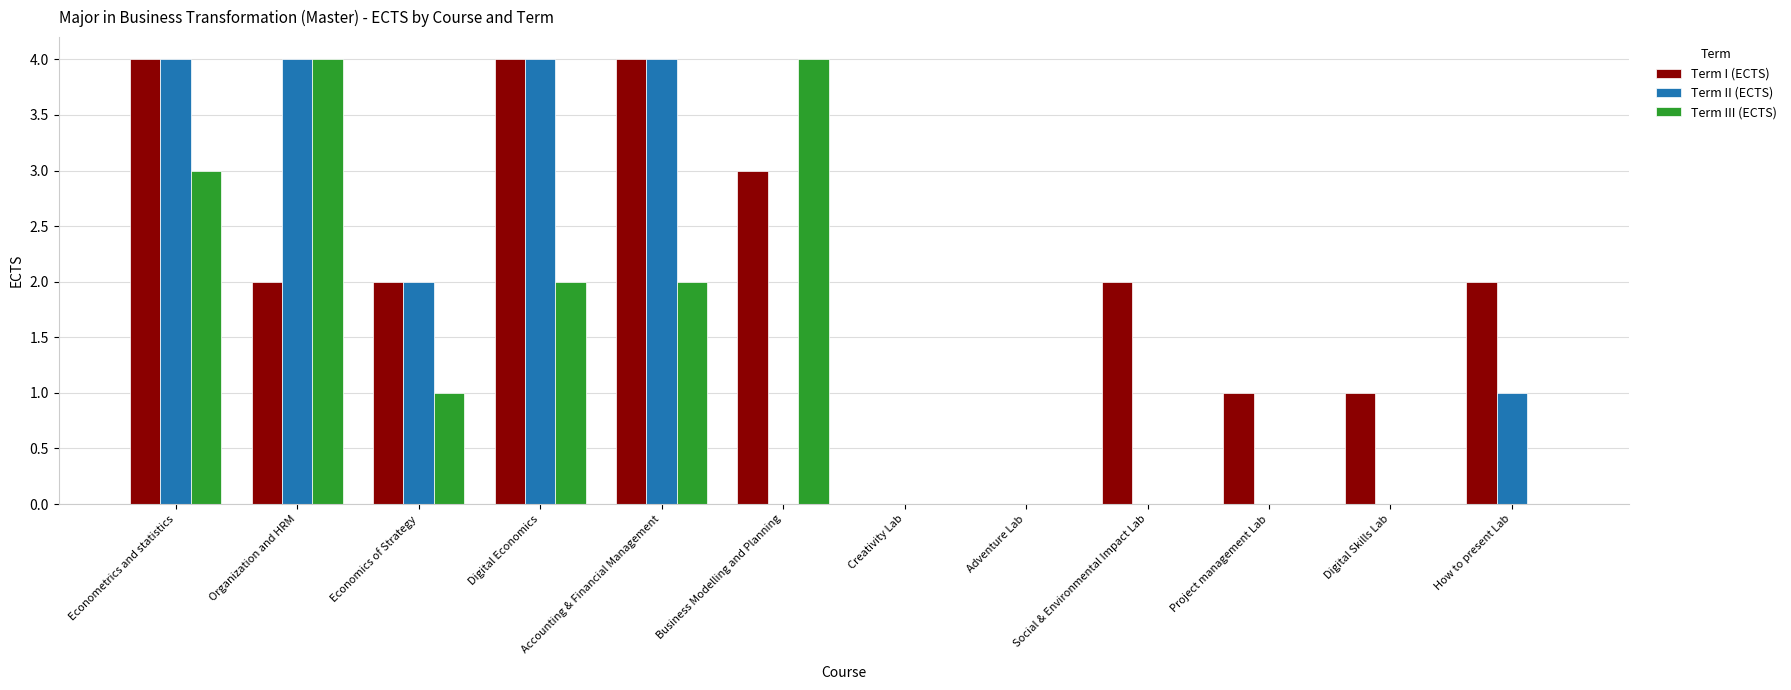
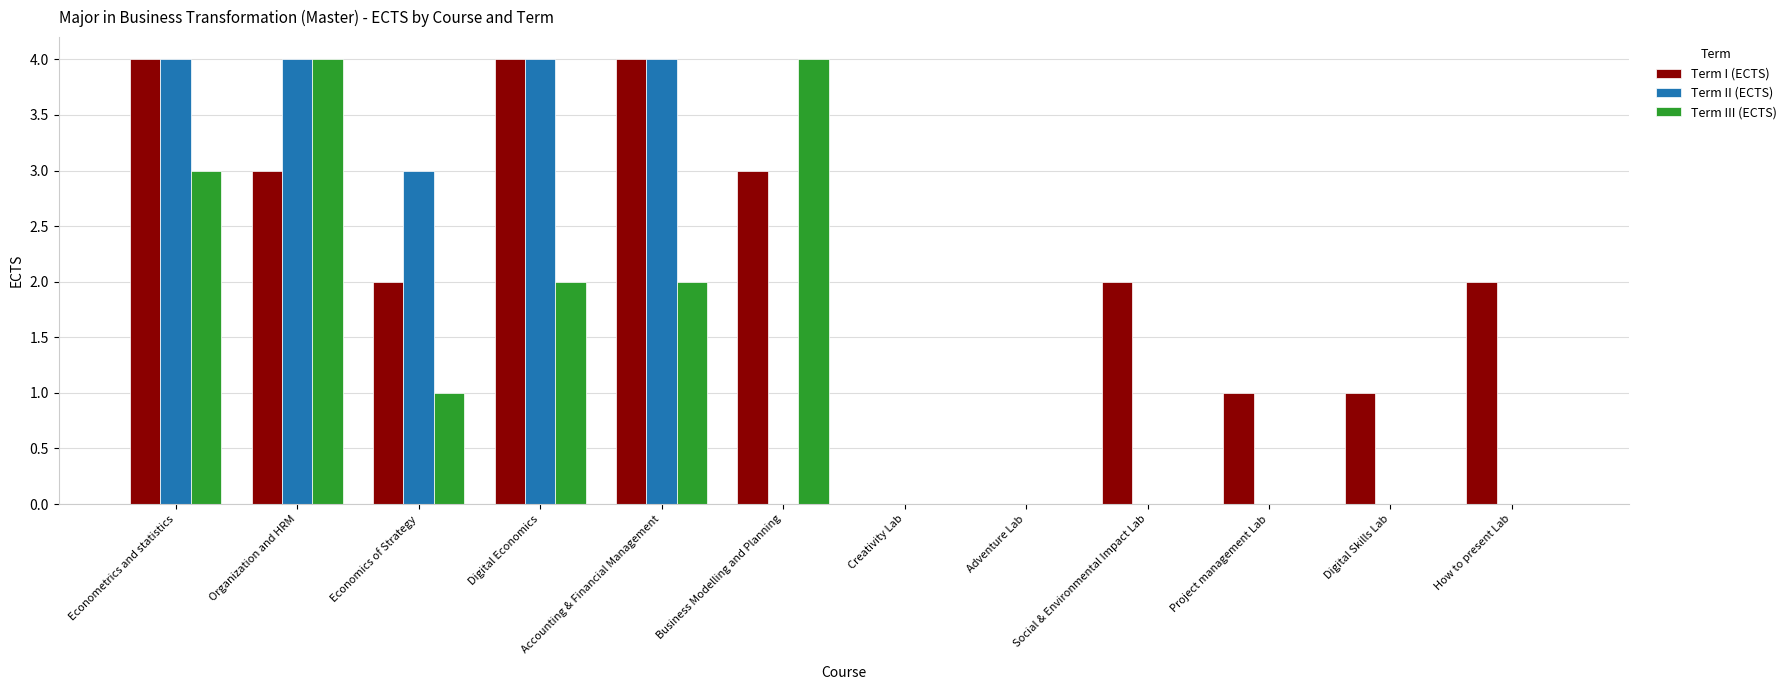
  {
    "Term I (ECTS)": {
      "Econometrics and statistics": 4,
-     "Organization and HRM": 2,
+     "Organization and HRM": 3,
      "Economics of Strategy": 2,
      "Digital Economics": 4,
      "Accounting & Financial Management": 4,
      "Business Modelling and Planning": 3,
      "Creativity Lab": 0,
      "Adventure Lab": 0,
      "Social & Environmental Impact Lab": 2,
      "Project management Lab": 1,
      "Digital Skills Lab": 1,
      "How to present Lab": 2
    },
    "Term II (ECTS)": {
      "Econometrics and statistics": 4,
      "Organization and HRM": 4,
-     "Economics of Strategy": 2,
+     "Economics of Strategy": 3,
      "Digital Economics": 4,
      "Accounting & Financial Management": 4,
      "Business Modelling and Planning": 0,
      "Creativity Lab": 0,
      "Adventure Lab": 0,
      "Social & Environmental Impact Lab": 0,
      "Project management Lab": 0,
      "Digital Skills Lab": 0,
-     "How to present Lab": 1
+     "How to present Lab": 0
    },
    "Term III (ECTS)": {
      "Econometrics and statistics": 3,
      "Organization and HRM": 4,
      "Economics of Strategy": 1,
      "Digital Economics": 2,
      "Accounting & Financial Management": 2,
      "Business Modelling and Planning": 4,
      "Creativity Lab": 0,
      "Adventure Lab": 0,
      "Social & Environmental Impact Lab": 0,
      "Project management Lab": 0,
      "Digital Skills Lab": 0,
      "How to present Lab": 0
    }
  }
